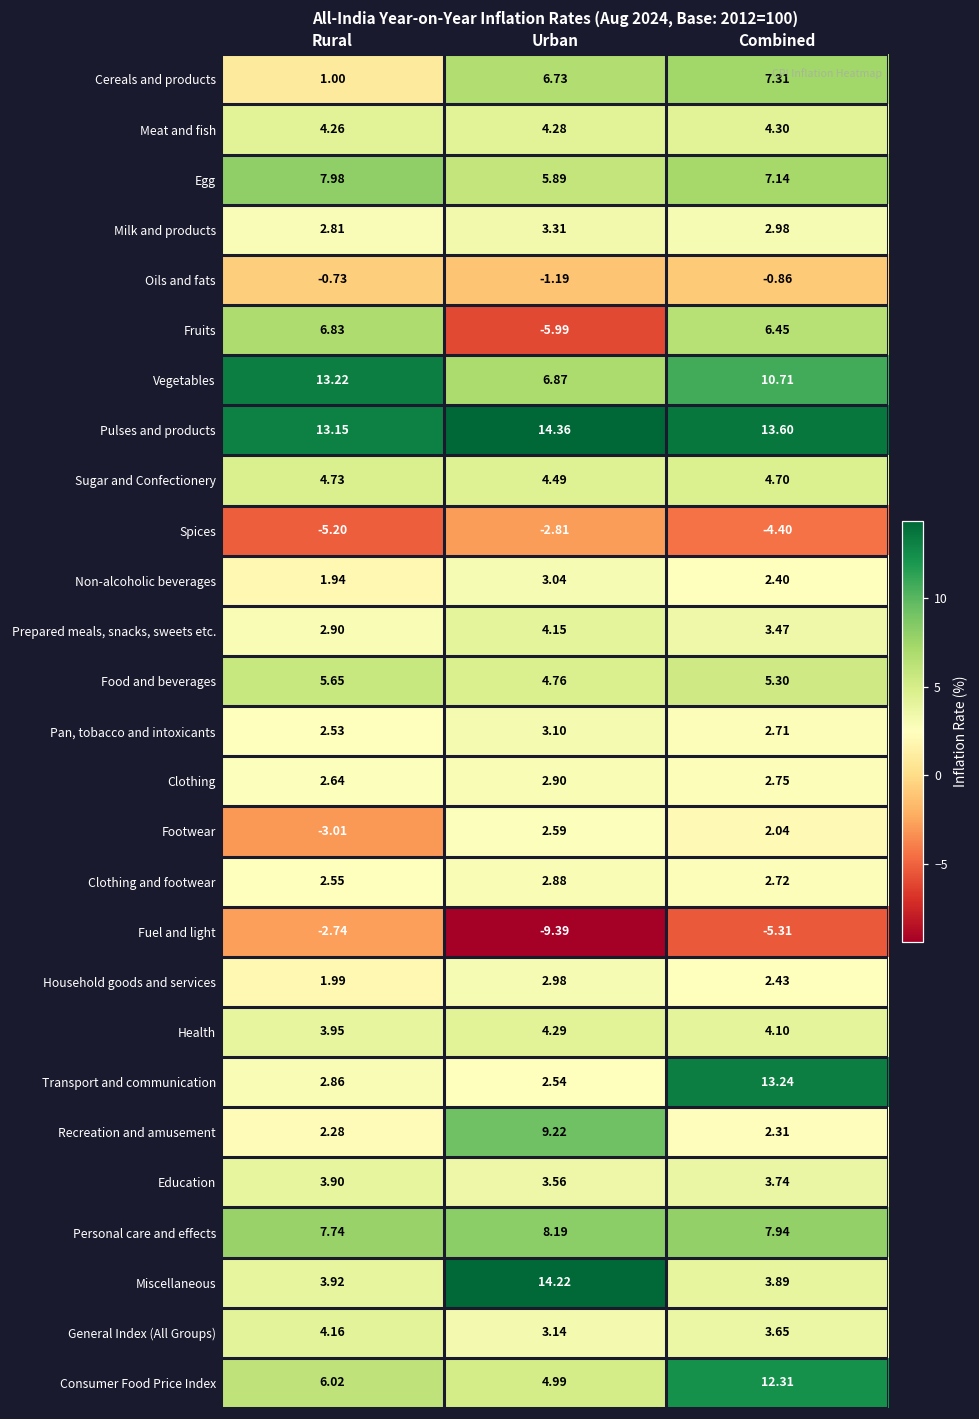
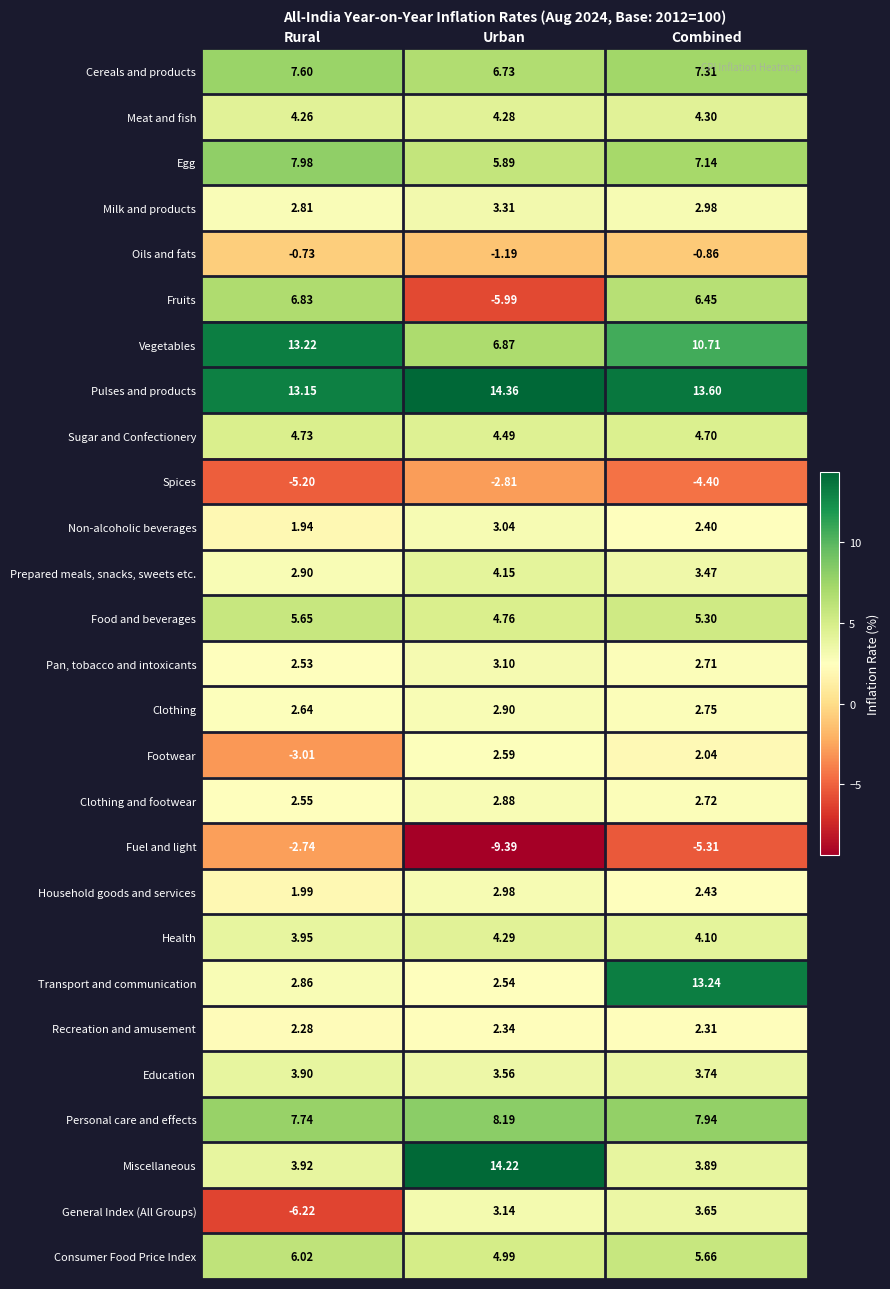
  {
    "Cereals and products": {
-     "Rural": 1.00,
+     "Rural": 7.60,
      "Urban": 6.73
    },
    "Meat and fish": {
      "Rural": 4.26,
      "Urban": 4.28,
      "Combined": 4.30
    },
    "Egg": {
      "Rural": 7.98,
      "Urban": 5.89,
      "Combined": 7.14
    },
    "Milk and products": {
      "Rural": 2.81,
      "Urban": 3.31,
      "Combined": 2.98
    },
    "Oils and fats": {
      "Rural": -0.73,
      "Urban": -1.19,
      "Combined": -0.86
    },
    "Fruits": {
      "Rural": 6.83,
      "Urban": -5.99,
      "Combined": 6.45
    },
    "Vegetables": {
      "Rural": 13.22,
      "Urban": 6.87,
      "Combined": 10.71
    },
    "Pulses and products": {
      "Rural": 13.15,
      "Urban": 14.36,
      "Combined": 13.60
    },
    "Sugar and Confectionery": {
      "Rural": 4.73,
      "Urban": 4.49,
      "Combined": 4.70
    },
    "Spices": {
      "Rural": -5.20,
      "Urban": -2.81,
      "Combined": -4.40
    },
    "Non-alcoholic beverages": {
      "Rural": 1.94,
      "Urban": 3.04,
      "Combined": 2.40
    },
    "Prepared meals, snacks, sweets etc.": {
      "Rural": 2.90,
      "Urban": 4.15,
      "Combined": 3.47
    },
    "Food and beverages": {
      "Rural": 5.65,
      "Urban": 4.76,
      "Combined": 5.30
    },
    "Pan, tobacco and intoxicants": {
      "Rural": 2.53,
      "Urban": 3.10,
      "Combined": 2.71
    },
    "Clothing": {
      "Rural": 2.64,
      "Urban": 2.90,
      "Combined": 2.75
    },
    "Footwear": {
      "Rural": -3.01,
      "Urban": 2.59,
      "Combined": 2.04
    },
    "Clothing and footwear": {
      "Rural": 2.55,
      "Urban": 2.88,
      "Combined": 2.72
    },
    "Fuel and light": {
      "Rural": -2.74,
      "Urban": -9.39,
      "Combined": -5.31
    },
    "Household goods and services": {
      "Rural": 1.99,
      "Urban": 2.98,
      "Combined": 2.43
    },
    "Health": {
      "Rural": 3.95,
      "Urban": 4.29,
      "Combined": 4.10
    },
    "Transport and communication": {
      "Rural": 2.86,
      "Urban": 2.54,
      "Combined": 13.24
    },
    "Recreation and amusement": {
      "Rural": 2.28,
-     "Urban": 9.22,
+     "Urban": 2.34,
      "Combined": 2.31
    },
    "Education": {
      "Rural": 3.90,
      "Urban": 3.56,
      "Combined": 3.74
    },
    "Personal care and effects": {
      "Rural": 7.74,
      "Urban": 8.19,
      "Combined": 7.94
    },
    "Miscellaneous": {
      "Rural": 3.92,
      "Urban": 14.22,
      "Combined": 3.89
    },
    "General Index (All Groups)": {
-     "Rural": 4.16,
+     "Rural": -6.22,
      "Urban": 3.14,
      "Combined": 3.65
    },
    "Consumer Food Price Index": {
      "Rural": 6.02,
      "Urban": 4.99,
-     "Combined": 12.31
+     "Combined": 5.66
    }
  }
